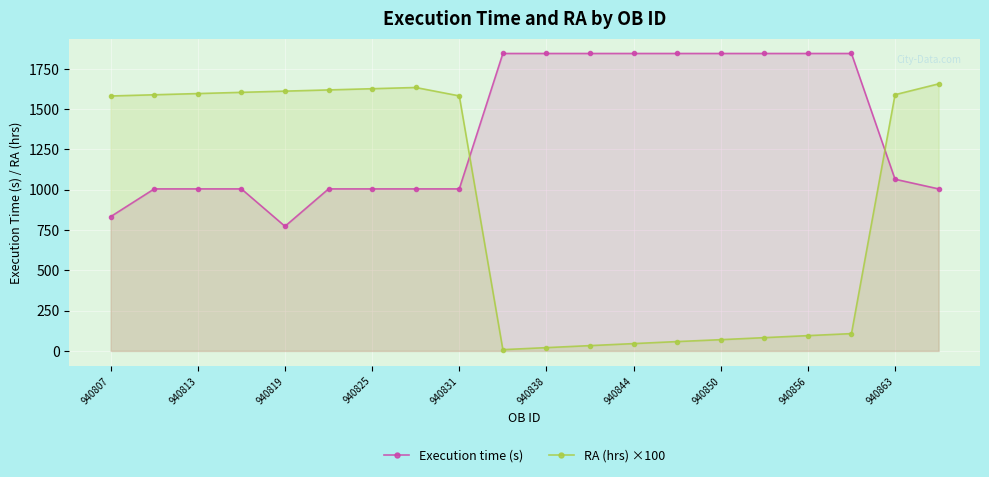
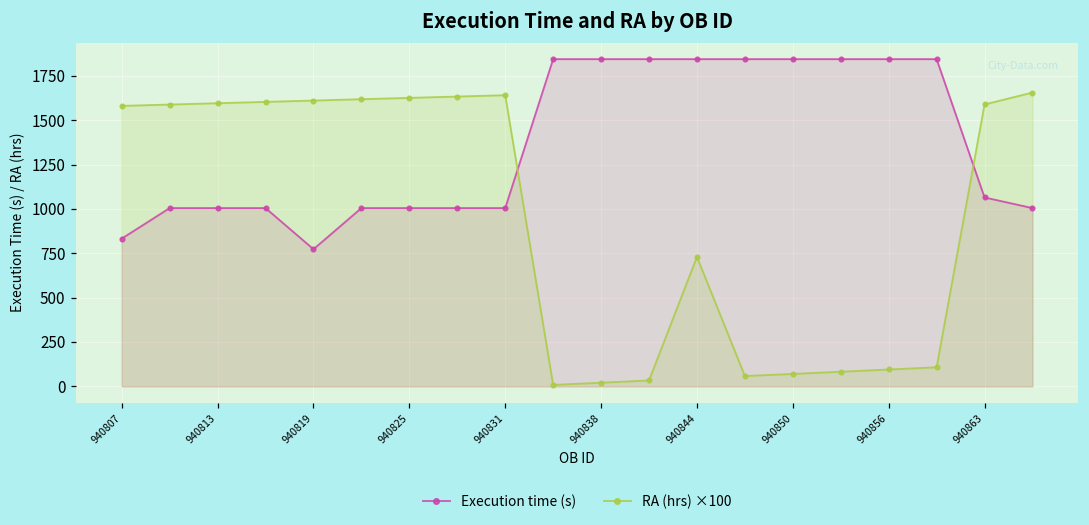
  {
    "Execution time (s)": {
      "940807": 830,
      "940813": 1010,
      "940819": 770,
      "940825": 1010,
      "940831": 1010,
      "940838": 1850,
      "940844": 1850,
      "940850": 1850,
      "940856": 1850,
      "940863": 1070
    },
    "RA (hrs) ×100": {
      "940807": 1580,
      "940813": 1600,
      "940819": 1610,
      "940825": 1630,
-     "940831": 1580,
+     "940831": 1640,
      "940838": 20,
-     "940844": 50,
+     "940844": 730,
      "940850": 70,
      "940856": 90,
      "940863": 1590
    }
  }
